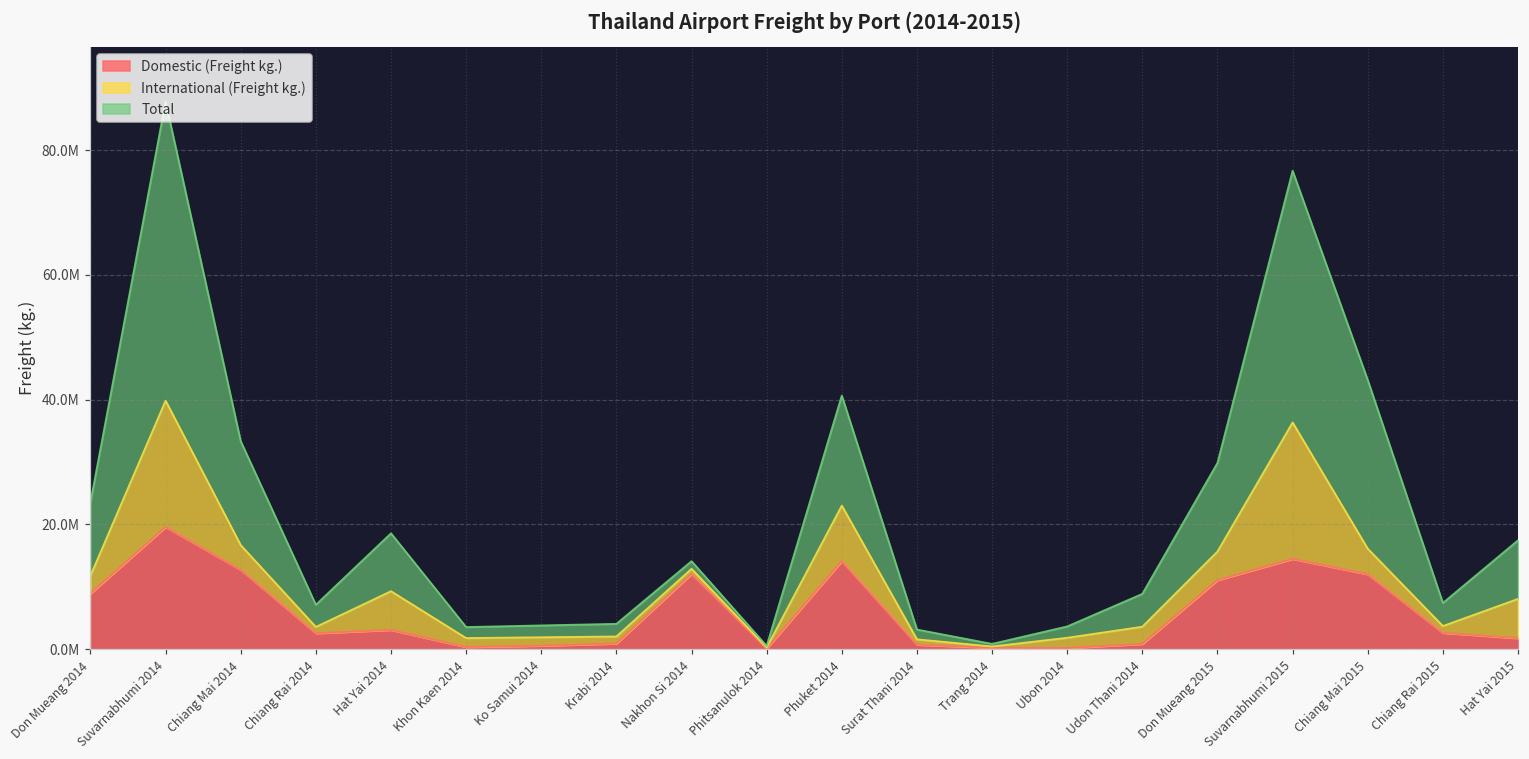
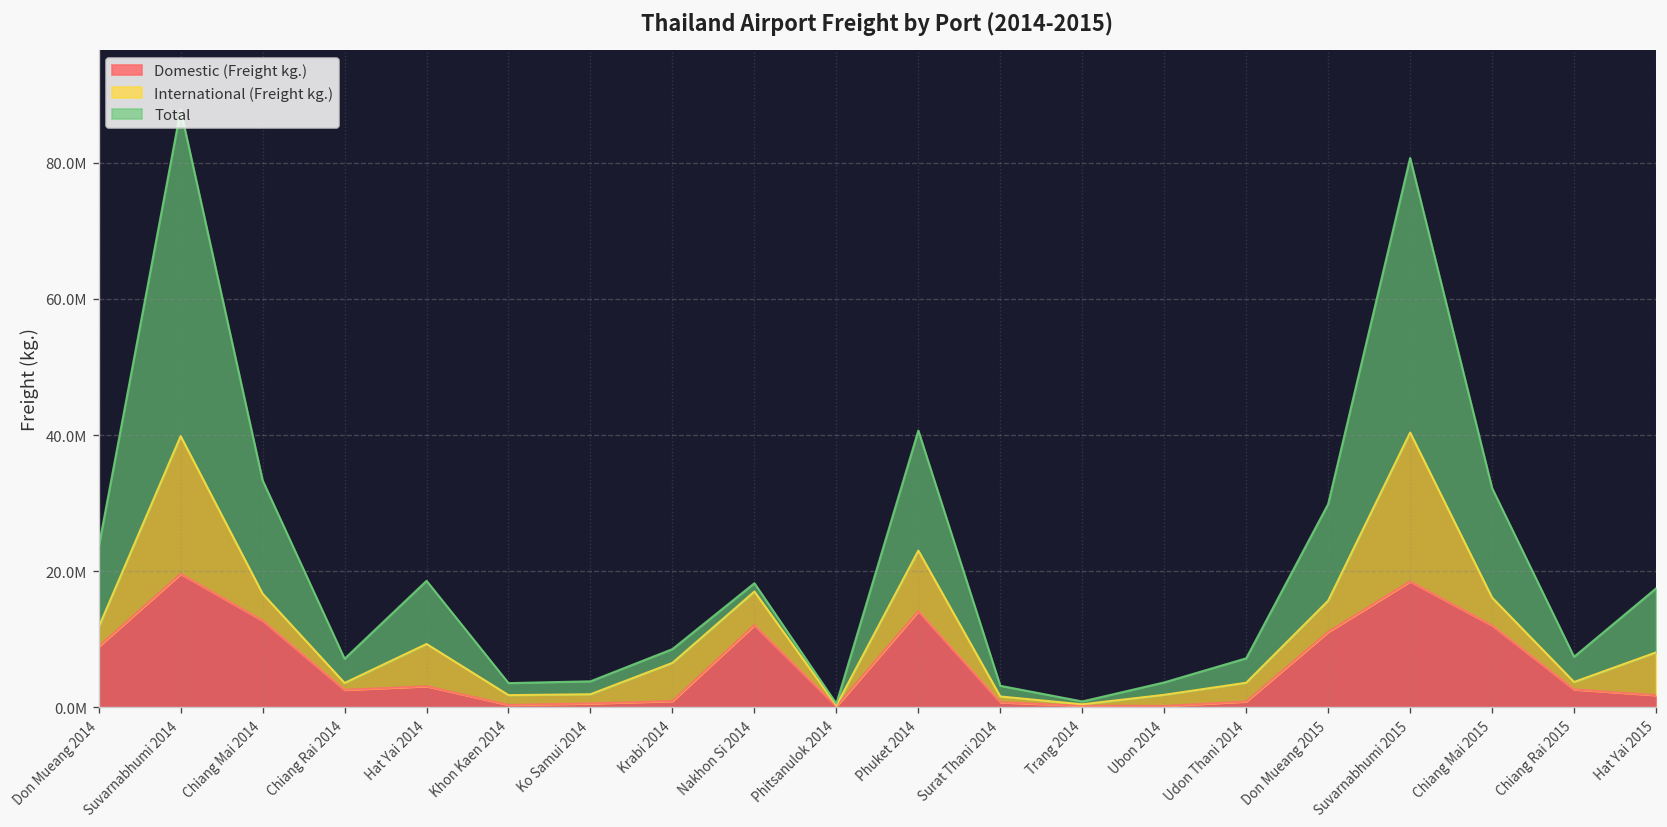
  {
    "Domestic (Freight kg.)": {
      "Don Mueang 2014": 9000000,
      "Suvarnabhumi 2014": 20000000,
      "Chiang Mai 2014": 13000000,
      "Chiang Rai 2014": 3000000,
      "Hat Yai 2014": 3000000,
      "Khon Kaen 2014": 0,
      "Ko Samui 2014": 1000000,
      "Krabi 2014": 1000000,
      "Nakhon Si 2014": 12000000,
      "Phuket 2014": 14000000,
      "Surat Thani 2014": 1000000,
      "Ubon 2014": 0,
      "Udon Thani 2014": 1000000,
      "Don Mueang 2015": 11000000,
-     "Suvarnabhumi 2015": 14000000,
+     "Suvarnabhumi 2015": 18000000,
      "Chiang Mai 2015": 12000000,
      "Chiang Rai 2015": 3000000,
      "Hat Yai 2015": 2000000
    },
    "International (Freight kg.)": {
      "Don Mueang 2014": 3000000,
      "Suvarnabhumi 2014": 20000000,
      "Chiang Mai 2014": 4000000,
      "Chiang Rai 2014": 1000000,
      "Hat Yai 2014": 6000000,
      "Khon Kaen 2014": 1000000,
      "Ko Samui 2014": 1000000,
-     "Krabi 2014": 1000000,
-     "Nakhon Si 2014": 1000000,
+     "Krabi 2014": 6000000,
+     "Nakhon Si 2014": 5000000,
      "Phuket 2014": 9000000,
      "Surat Thani 2014": 1000000,
      "Ubon 2014": 2000000,
      "Udon Thani 2014": 3000000,
      "Don Mueang 2015": 5000000,
      "Suvarnabhumi 2015": 22000000,
      "Chiang Mai 2015": 4000000,
      "Chiang Rai 2015": 1000000,
      "Hat Yai 2015": 6000000
    },
    "Total": {
      "Don Mueang 2014": 12000000,
      "Chiang Mai 2014": 17000000,
      "Chiang Rai 2014": 4000000,
      "Hat Yai 2014": 9000000,
      "Khon Kaen 2014": 2000000,
      "Ko Samui 2014": 2000000,
      "Krabi 2014": 2000000,
      "Nakhon Si 2014": 1000000,
      "Phuket 2014": 18000000,
      "Surat Thani 2014": 2000000,
      "Ubon 2014": 2000000,
-     "Udon Thani 2014": 5000000,
+     "Udon Thani 2014": 4000000,
      "Don Mueang 2015": 14000000,
      "Suvarnabhumi 2015": 40000000,
-     "Chiang Mai 2015": 27000000,
+     "Chiang Mai 2015": 16000000,
      "Chiang Rai 2015": 4000000,
      "Hat Yai 2015": 9000000
    }
  }
